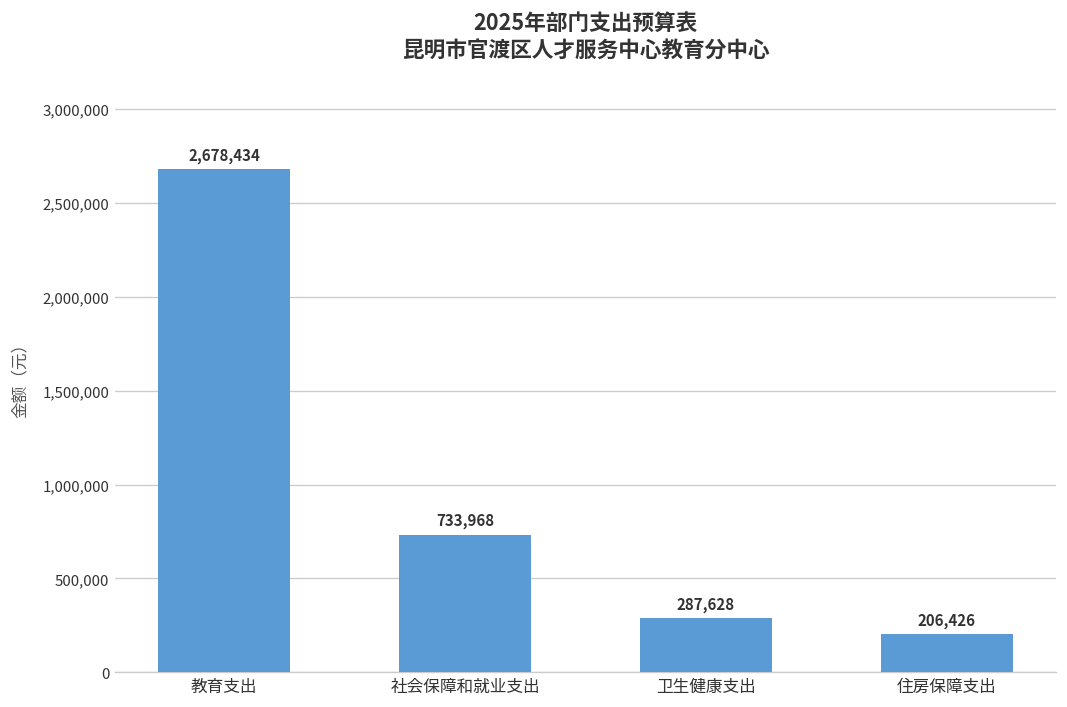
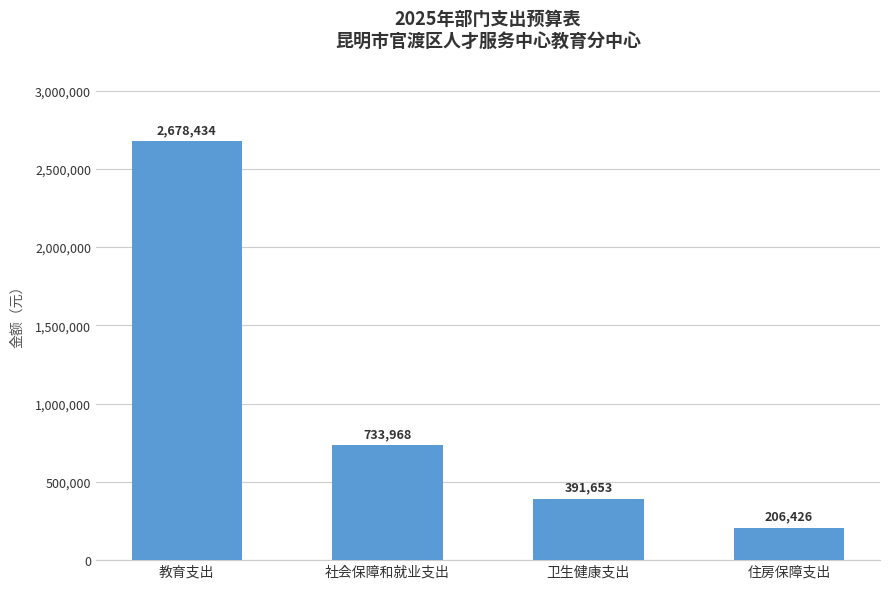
  {
    "教育支出": "2,678,434",
    "社会保障和就业支出": "733,968",
-   "卫生健康支出": "287,628",
+   "卫生健康支出": "391,653",
    "住房保障支出": "206,426"
  }
